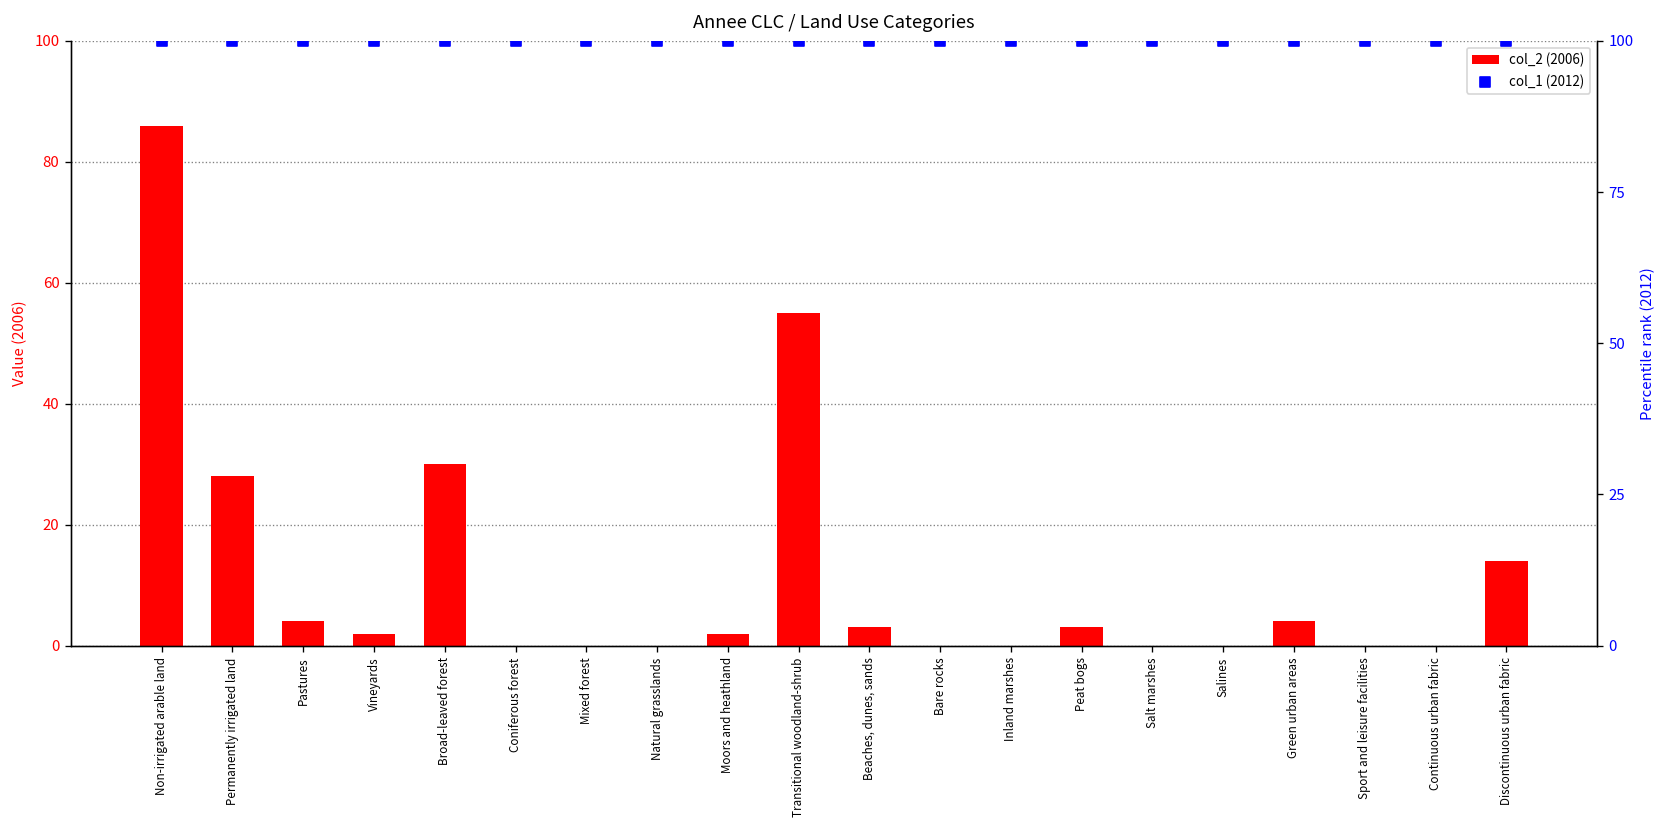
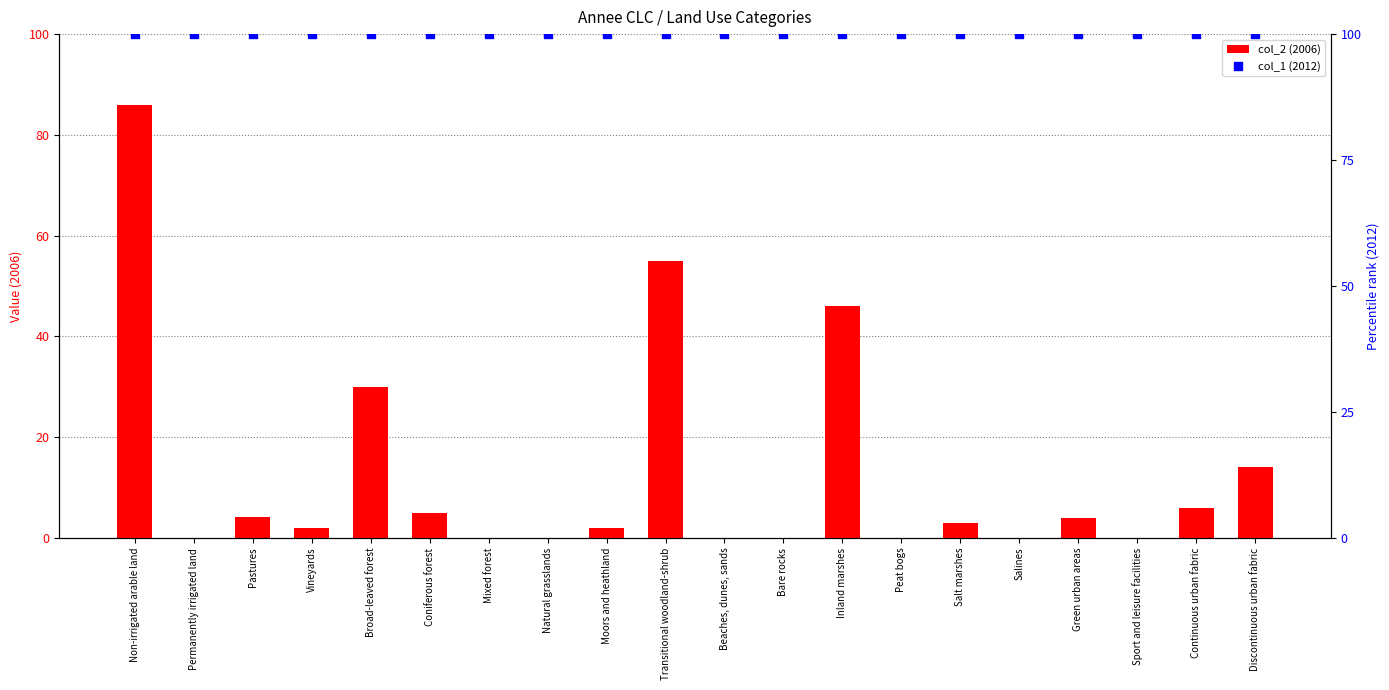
  {
    "col_2 (2006)": {
      "Non-irrigated arable land": 86,
-     "Permanently irrigated land": 28,
+     "Permanently irrigated land": 0,
      "Pastures": 4,
      "Vineyards": 2,
      "Broad-leaved forest": 30,
-     "Coniferous forest": 0,
+     "Coniferous forest": 5,
      "Mixed forest": 0,
      "Natural grasslands": 0,
      "Moors and heathland": 2,
      "Transitional woodland-shrub": 55,
-     "Beaches, dunes, sands": 3,
+     "Beaches, dunes, sands": 0,
      "Bare rocks": 0,
-     "Inland marshes": 0,
-     "Peat bogs": 3,
-     "Salt marshes": 0,
+     "Inland marshes": 46,
+     "Peat bogs": 0,
+     "Salt marshes": 3,
      "Salines": 0,
      "Green urban areas": 4,
      "Sport and leisure facilities": 0,
-     "Continuous urban fabric": 0,
+     "Continuous urban fabric": 6,
      "Discontinuous urban fabric": 14
    }
  }
